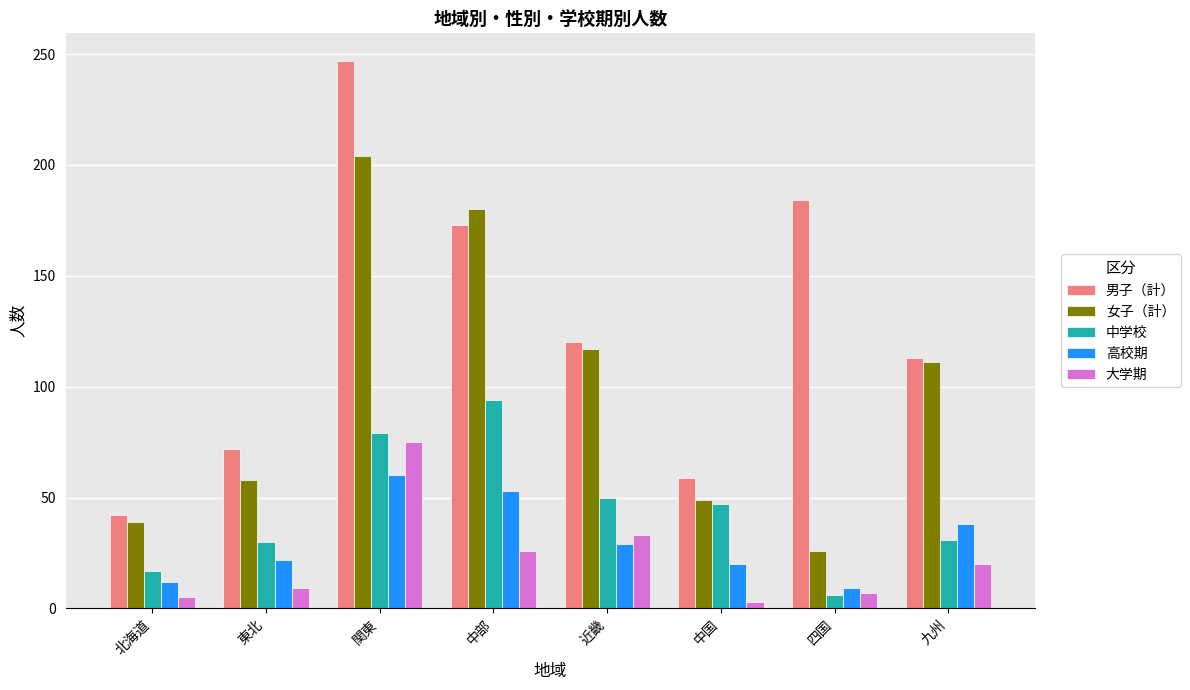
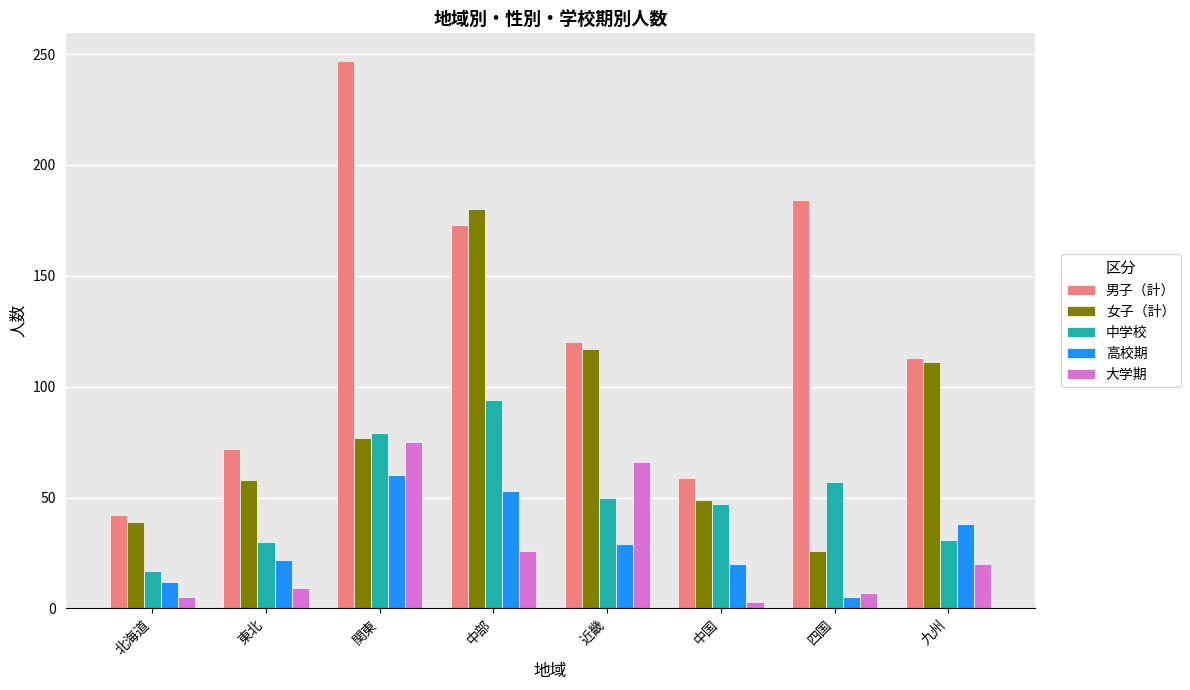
  {
    "男子（計）": {
      "北海道": 42,
      "東北": 72,
      "関東": 247,
      "中部": 173,
      "近畿": 120,
      "中国": 59,
      "四国": 184,
      "九州": 113
    },
    "女子（計）": {
      "北海道": 39,
      "東北": 58,
-     "関東": 204,
+     "関東": 77,
      "中部": 180,
      "近畿": 117,
      "中国": 49,
      "四国": 26,
      "九州": 111
    },
    "中学校": {
      "北海道": 17,
      "東北": 30,
      "関東": 79,
      "中部": 94,
      "近畿": 50,
      "中国": 47,
-     "四国": 6,
+     "四国": 57,
      "九州": 31
    },
    "高校期": {
      "北海道": 12,
      "東北": 22,
      "関東": 60,
      "中部": 53,
      "近畿": 29,
      "中国": 20,
-     "四国": 9,
+     "四国": 5,
      "九州": 38
    },
    "大学期": {
      "北海道": 5,
      "東北": 9,
      "関東": 75,
      "中部": 26,
-     "近畿": 33,
+     "近畿": 66,
      "中国": 3,
      "四国": 7,
      "九州": 20
    }
  }
